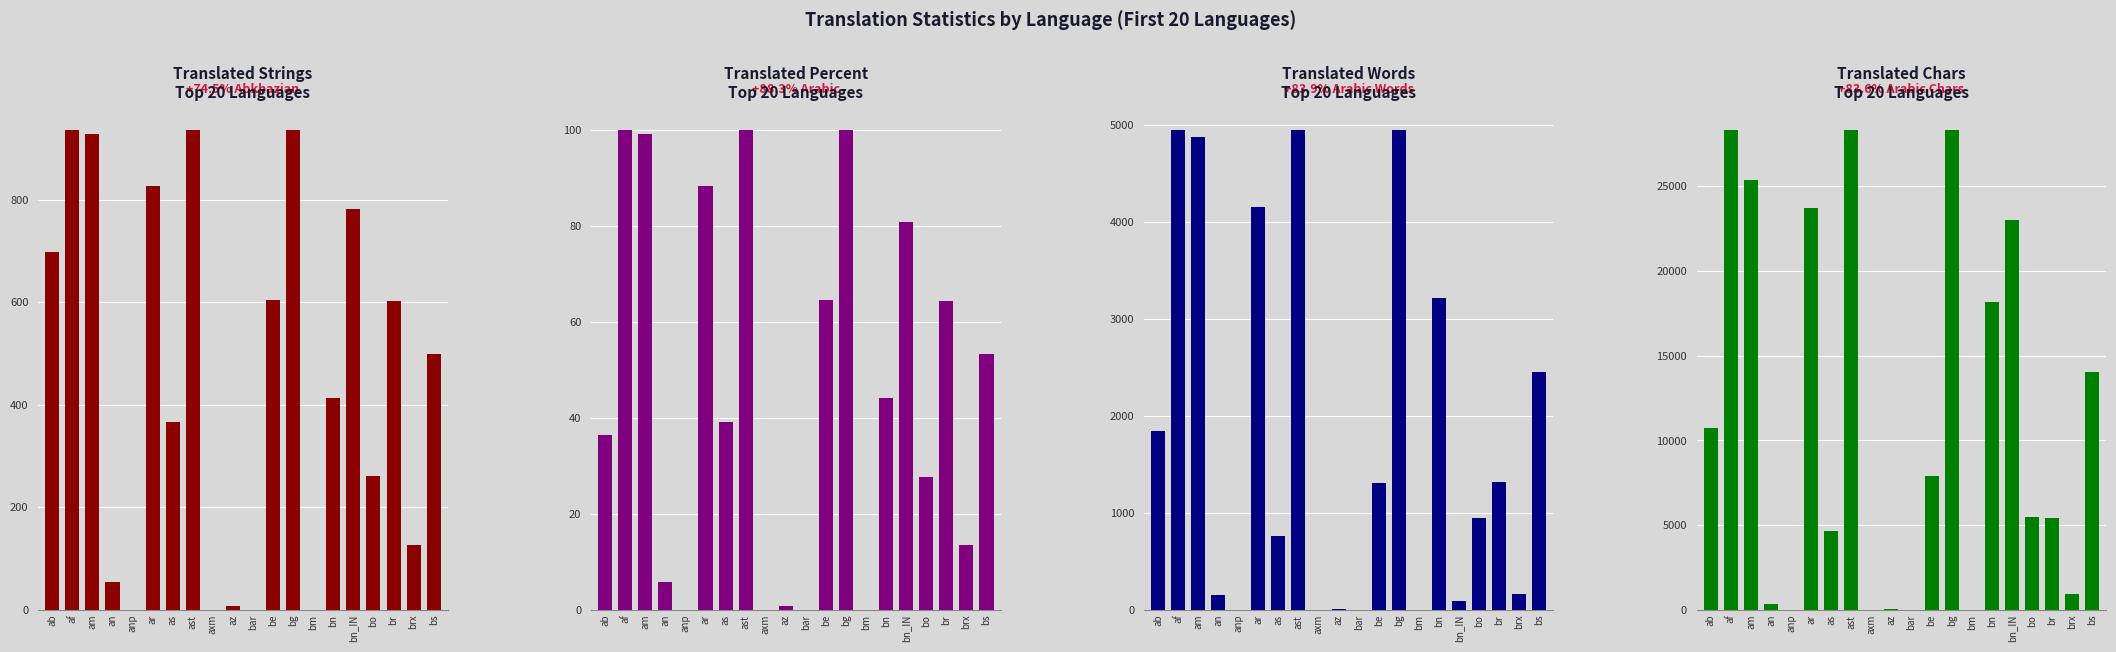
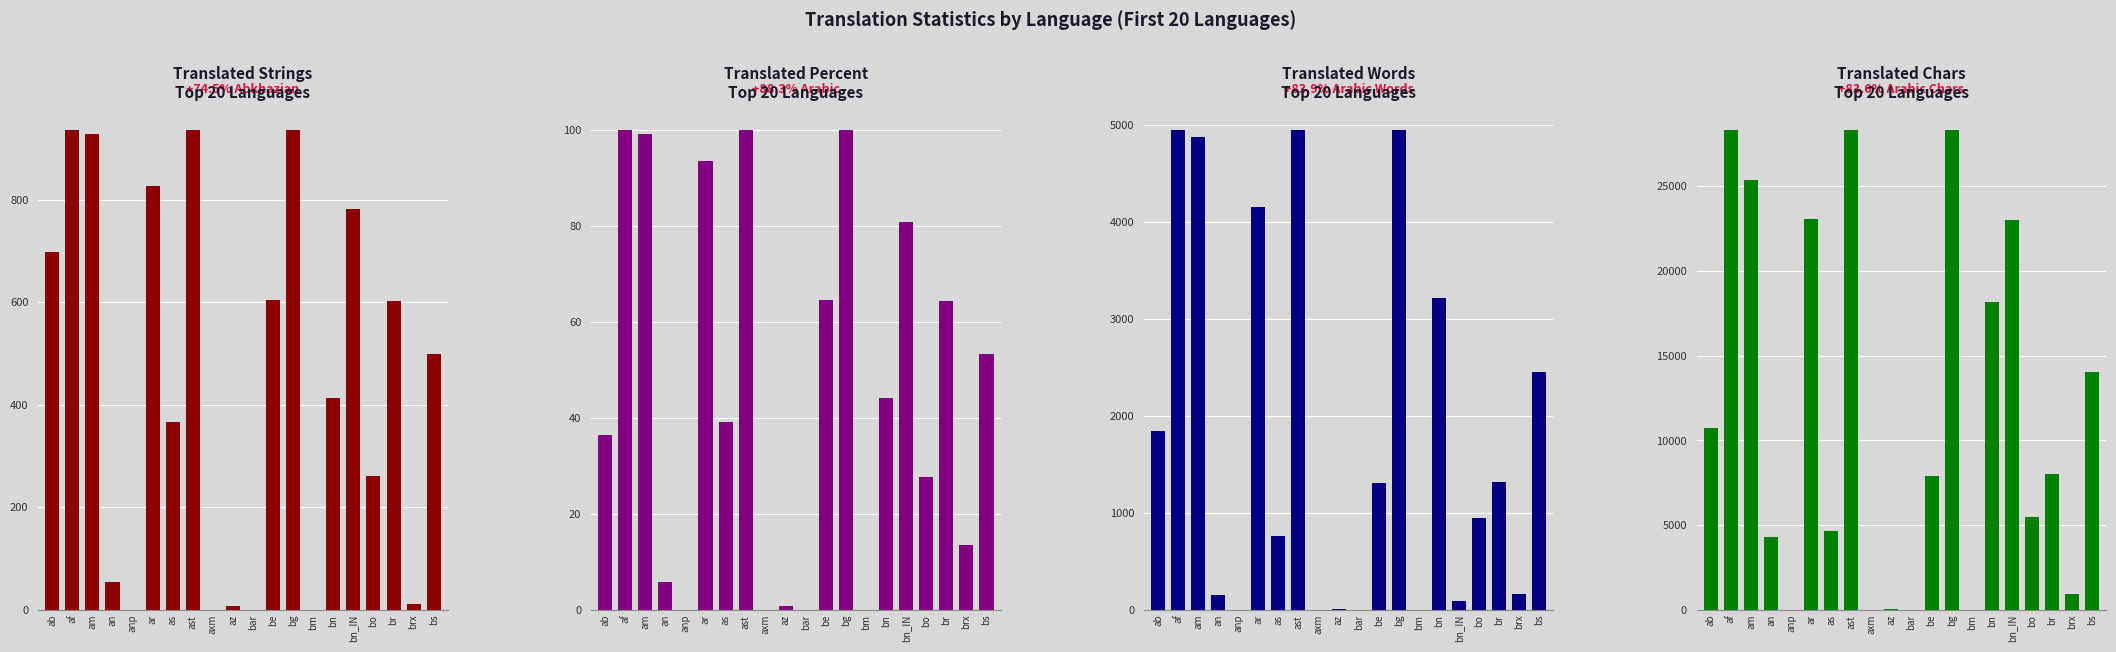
  {
    "Translated Strings Top 20 Languages": {
      "ab": 700,
      "af": 940,
      "am": 930,
      "an": 60,
      "anp": 0,
      "ar": 830,
      "as": 370,
      "ast": 940,
      "axm": 0,
      "az": 10,
      "bar": 0,
      "be": 600,
      "bg": 940,
      "bm": 0,
      "bn": 410,
      "bn_IN": 780,
      "bo": 260,
      "br": 600,
-     "brx": 130,
+     "brx": 10,
      "bs": 500
    },
    "Translated Percent Top 20 Languages": {
      "ab": 36,
      "af": 100,
      "am": 99,
      "an": 6,
      "anp": 0,
-     "ar": 88,
+     "ar": 94,
      "as": 39,
      "ast": 100,
      "axm": 0,
      "az": 1,
      "bar": 0,
      "be": 65,
      "bg": 100,
      "bm": 0,
      "bn": 44,
      "bn_IN": 81,
      "bo": 28,
      "br": 64,
      "brx": 14,
      "bs": 53
    },
    "Translated Words Top 20 Languages": {
      "ab": 1800,
      "af": 4900,
      "am": 4900,
      "an": 200,
      "anp": 0,
      "ar": 4200,
      "as": 800,
      "ast": 4900,
      "axm": 0,
      "bar": 0,
      "be": 1300,
      "bg": 4900,
      "bm": 0,
      "bn": 3200,
      "bn_IN": 100,
      "bo": 900,
      "br": 1300,
      "brx": 200,
      "bs": 2500
    },
    "Translated Chars Top 20 Languages": {
      "ab": 10700,
      "af": 28300,
      "am": 25400,
-     "an": 400,
+     "an": 4300,
      "anp": 0,
-     "ar": 23700,
+     "ar": 23100,
      "as": 4600,
      "ast": 28300,
      "axm": 0,
      "bar": 0,
      "be": 7900,
      "bg": 28300,
      "bm": 0,
      "bn": 18100,
      "bn_IN": 23000,
      "bo": 5500,
-     "br": 5400,
+     "br": 8000,
      "brx": 900,
      "bs": 14100
    }
  }
